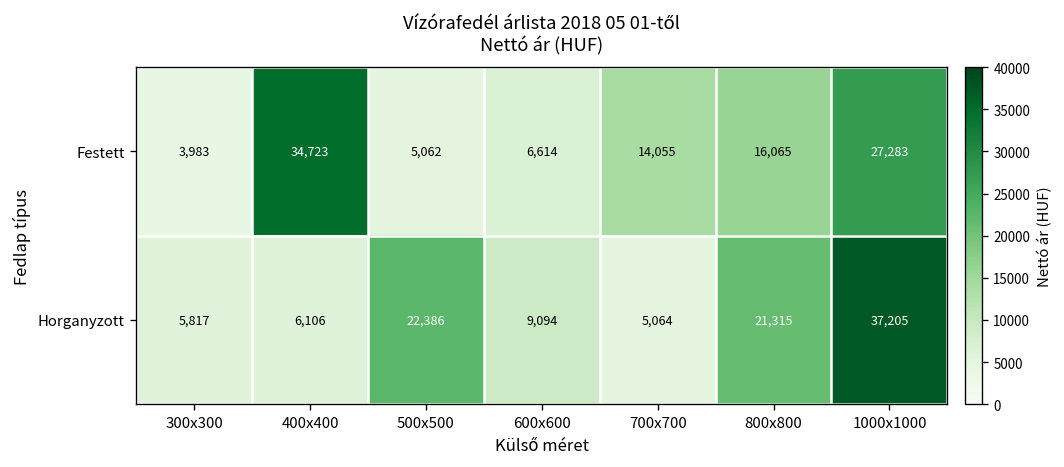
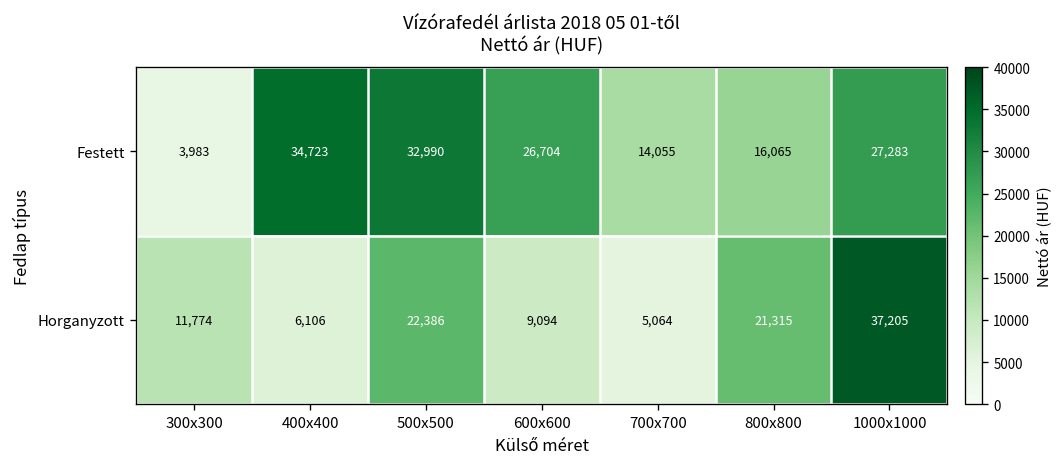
  {
    "Festett": {
      "300x300": "3,983",
      "400x400": "34,723",
-     "500x500": "5,062",
-     "600x600": "6,614",
+     "500x500": "32,990",
+     "600x600": "26,704",
      "700x700": "14,055",
      "800x800": "16,065",
      "1000x1000": "27,283"
    },
    "Horganyzott": {
-     "300x300": "5,817",
+     "300x300": "11,774",
      "400x400": "6,106",
      "500x500": "22,386",
      "600x600": "9,094",
      "700x700": "5,064",
      "800x800": "21,315",
      "1000x1000": "37,205"
    }
  }
